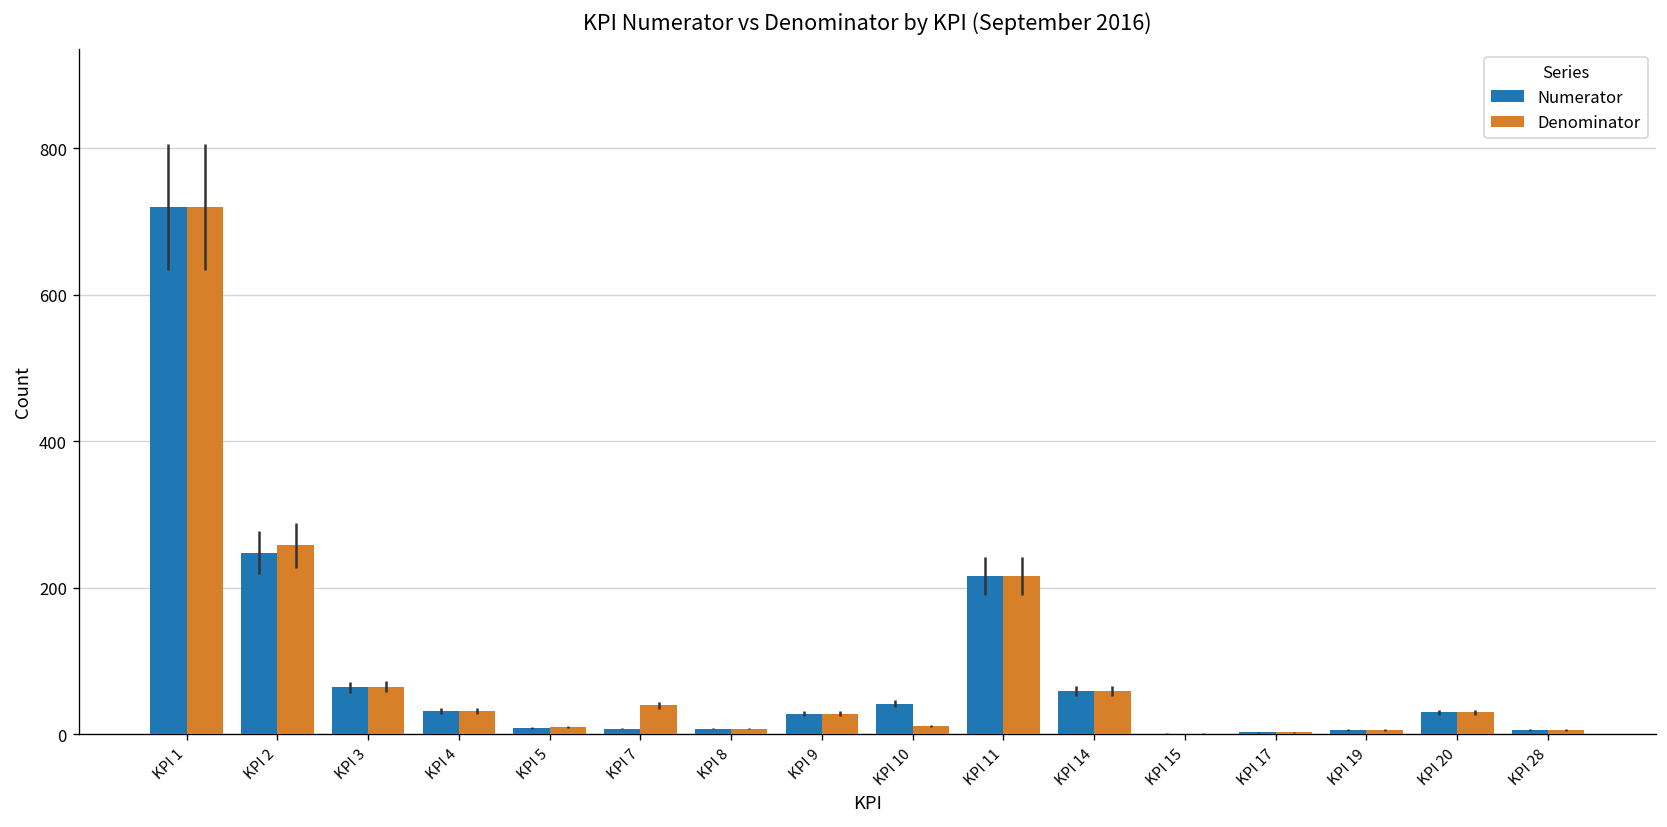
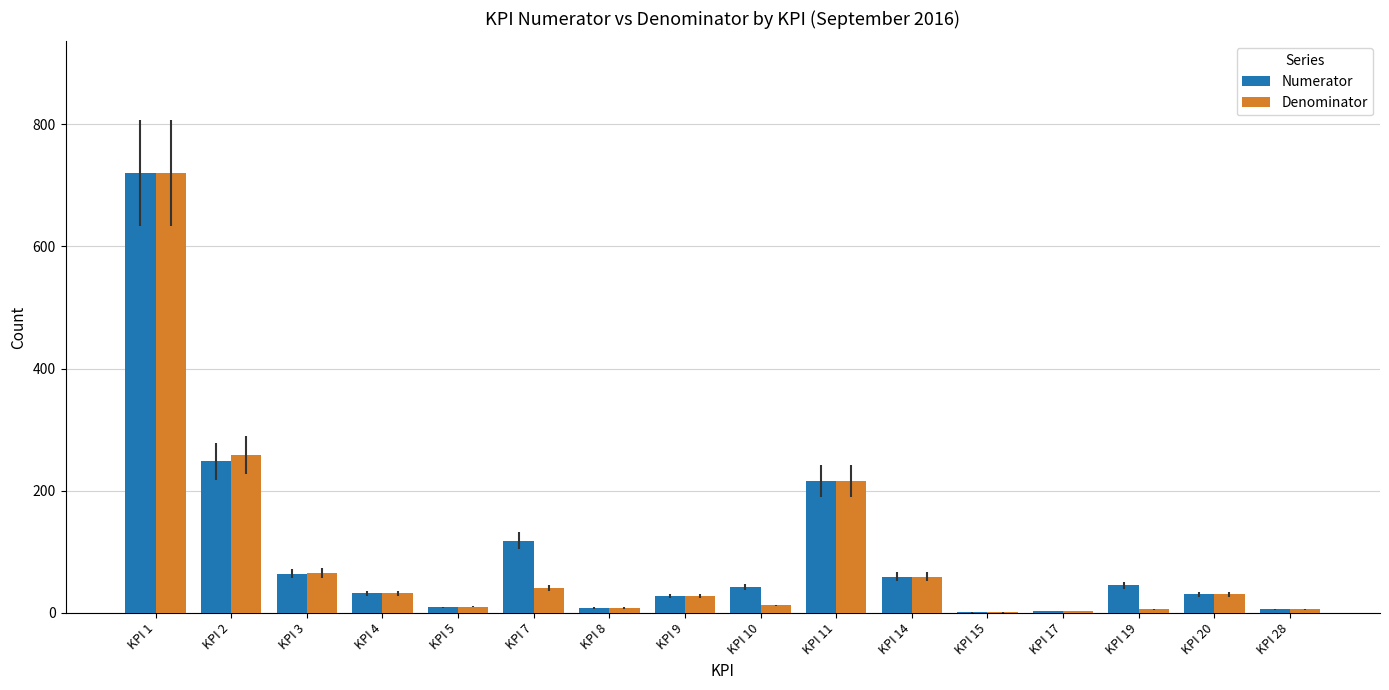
  {
    "Numerator": {
      "KPI 1": 720,
      "KPI 2": 250,
      "KPI 3": 60,
      "KPI 4": 30,
      "KPI 5": 10,
-     "KPI 7": 10,
+     "KPI 7": 120,
      "KPI 8": 10,
      "KPI 9": 30,
      "KPI 10": 40,
      "KPI 11": 220,
      "KPI 14": 60,
-     "KPI 19": 10,
+     "KPI 19": 50,
      "KPI 20": 30,
      "KPI 28": 10
    },
    "Denominator": {
      "KPI 1": 720,
      "KPI 2": 260,
      "KPI 3": 70,
      "KPI 4": 30,
      "KPI 5": 10,
      "KPI 7": 40,
      "KPI 8": 10,
      "KPI 9": 30,
      "KPI 10": 10,
      "KPI 11": 220,
      "KPI 14": 60,
      "KPI 19": 10,
      "KPI 20": 30,
      "KPI 28": 10
    }
  }
